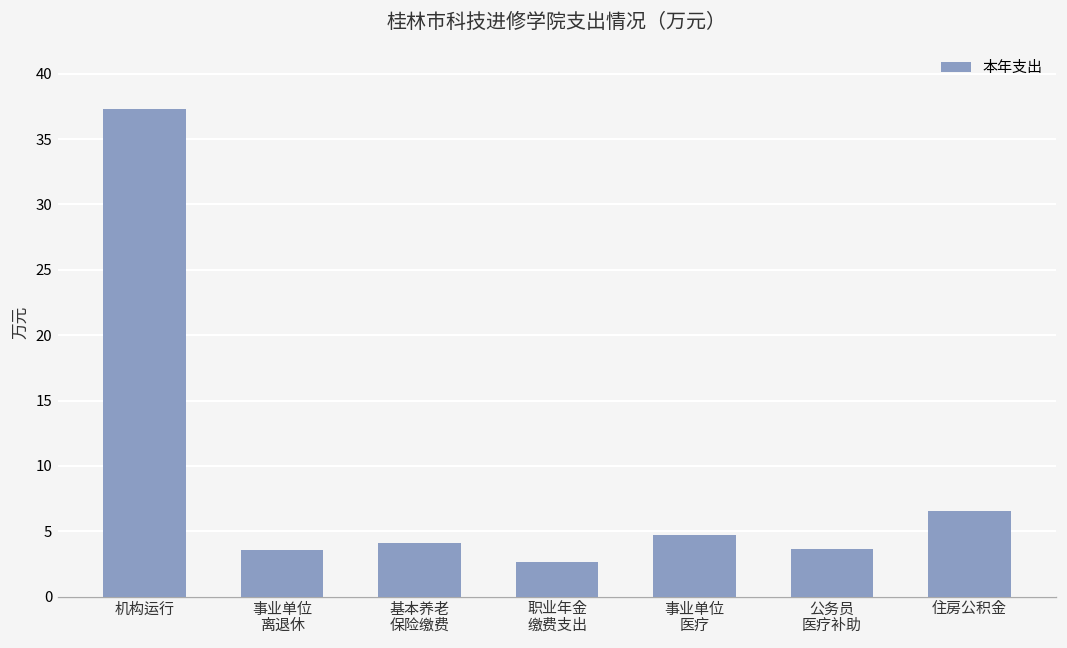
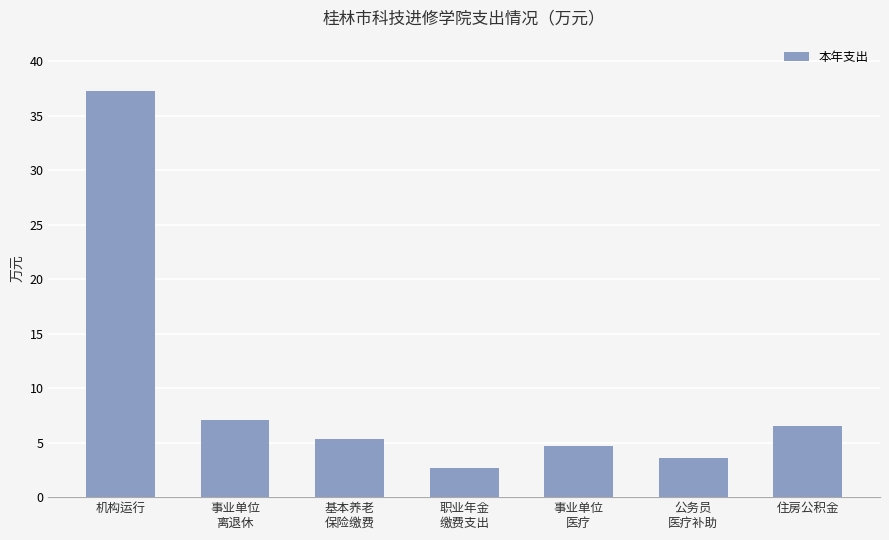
  {
    "机构运行": 37.3,
-   "事业单位 离退休": 3.5,
-   "基本养老 保险缴费": 4.1,
+   "事业单位 离退休": 7.1,
+   "基本养老 保险缴费": 5.3,
    "职业年金 缴费支出": 2.6,
    "事业单位 医疗": 4.7,
    "公务员 医疗补助": 3.6,
    "住房公积金": 6.6
  }
